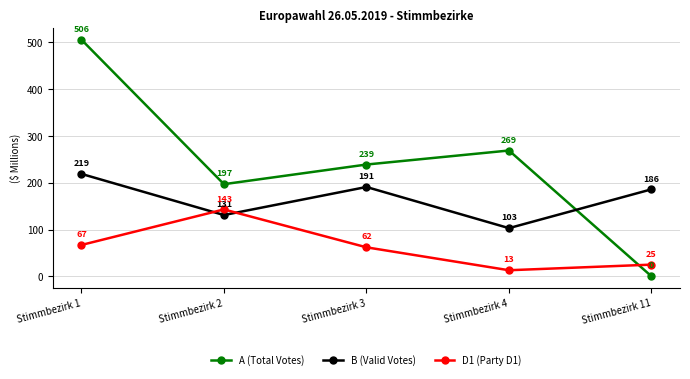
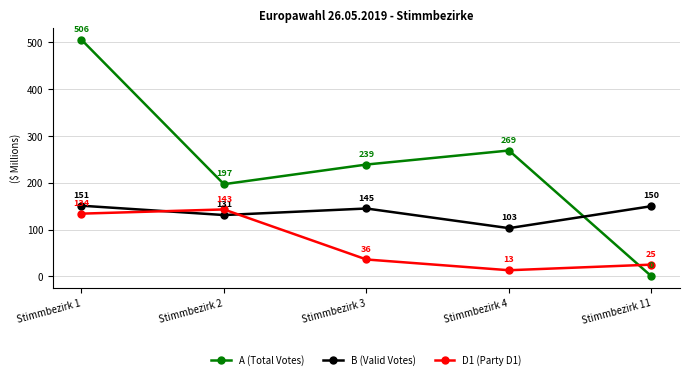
  {
    "A (Total Votes)": {
      "Stimmbezirk 1": 506,
      "Stimmbezirk 2": 197,
      "Stimmbezirk 3": 239,
      "Stimmbezirk 4": 269
    },
    "B (Valid Votes)": {
-     "Stimmbezirk 1": 219,
-     "Stimmbezirk 3": 191,
+     "Stimmbezirk 1": 151,
+     "Stimmbezirk 3": 145,
      "Stimmbezirk 4": 103,
-     "Stimmbezirk 11": 186
+     "Stimmbezirk 11": 150
    },
    "D1 (Party D1)": {
-     "Stimmbezirk 1": 67,
-     "Stimmbezirk 3": 62,
+     "Stimmbezirk 1": 134,
+     "Stimmbezirk 3": 36,
      "Stimmbezirk 4": 13,
      "Stimmbezirk 11": 25
    }
  }
